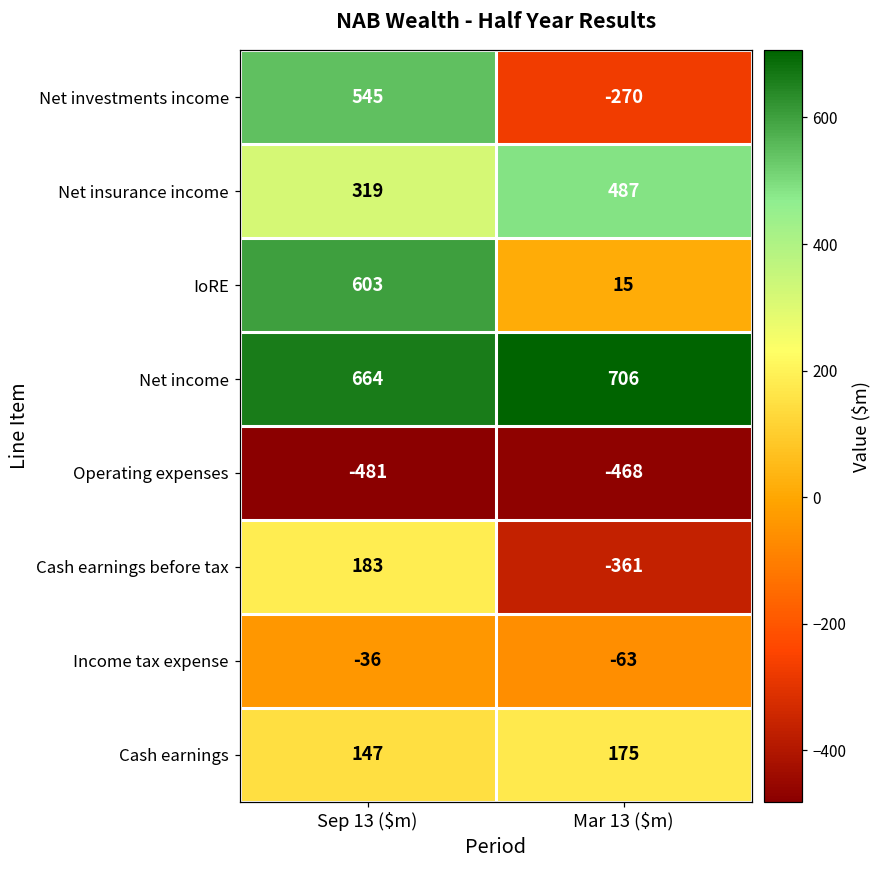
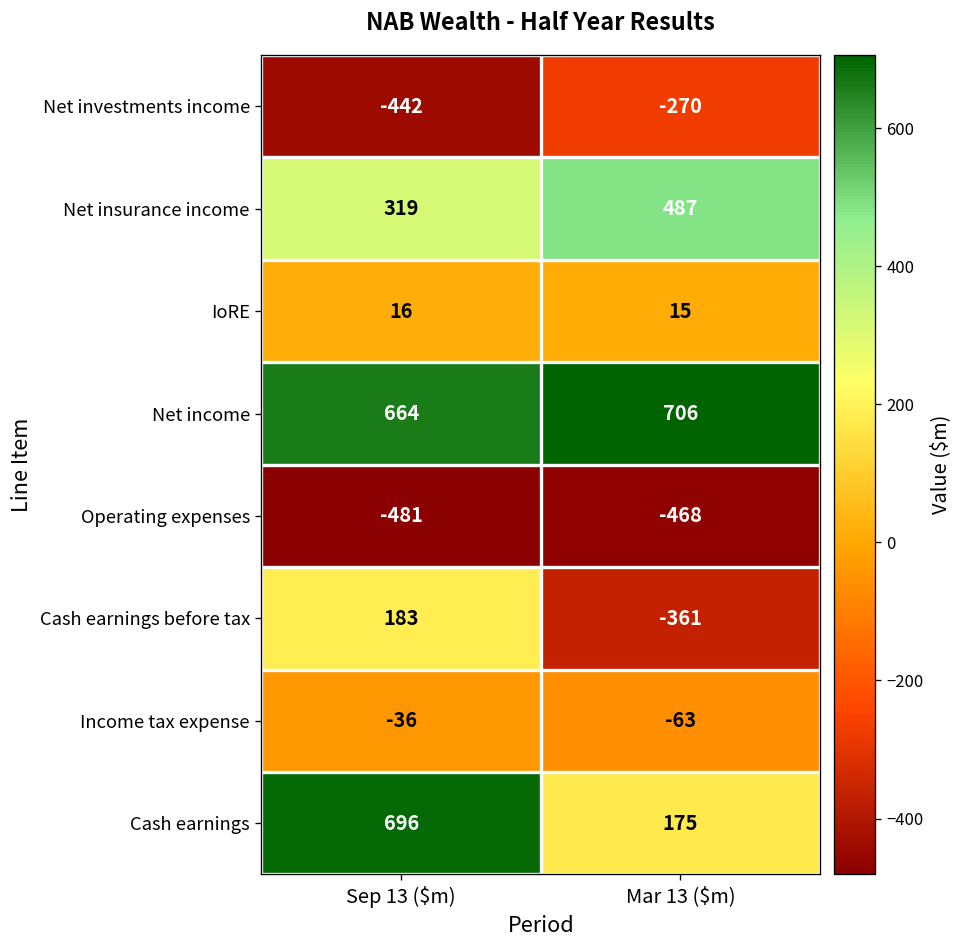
  {
    "Net investments income": {
-     "Sep 13 ($m)": 545,
+     "Sep 13 ($m)": -442,
      "Mar 13 ($m)": -270
    },
    "Net insurance income": {
      "Sep 13 ($m)": 319,
      "Mar 13 ($m)": 487
    },
    "IoRE": {
-     "Sep 13 ($m)": 603,
+     "Sep 13 ($m)": 16,
      "Mar 13 ($m)": 15
    },
    "Net income": {
      "Sep 13 ($m)": 664,
      "Mar 13 ($m)": 706
    },
    "Operating expenses": {
      "Sep 13 ($m)": -481,
      "Mar 13 ($m)": -468
    },
    "Cash earnings before tax": {
      "Sep 13 ($m)": 183,
      "Mar 13 ($m)": -361
    },
    "Income tax expense": {
      "Sep 13 ($m)": -36,
      "Mar 13 ($m)": -63
    },
    "Cash earnings": {
-     "Sep 13 ($m)": 147,
+     "Sep 13 ($m)": 696,
      "Mar 13 ($m)": 175
    }
  }
